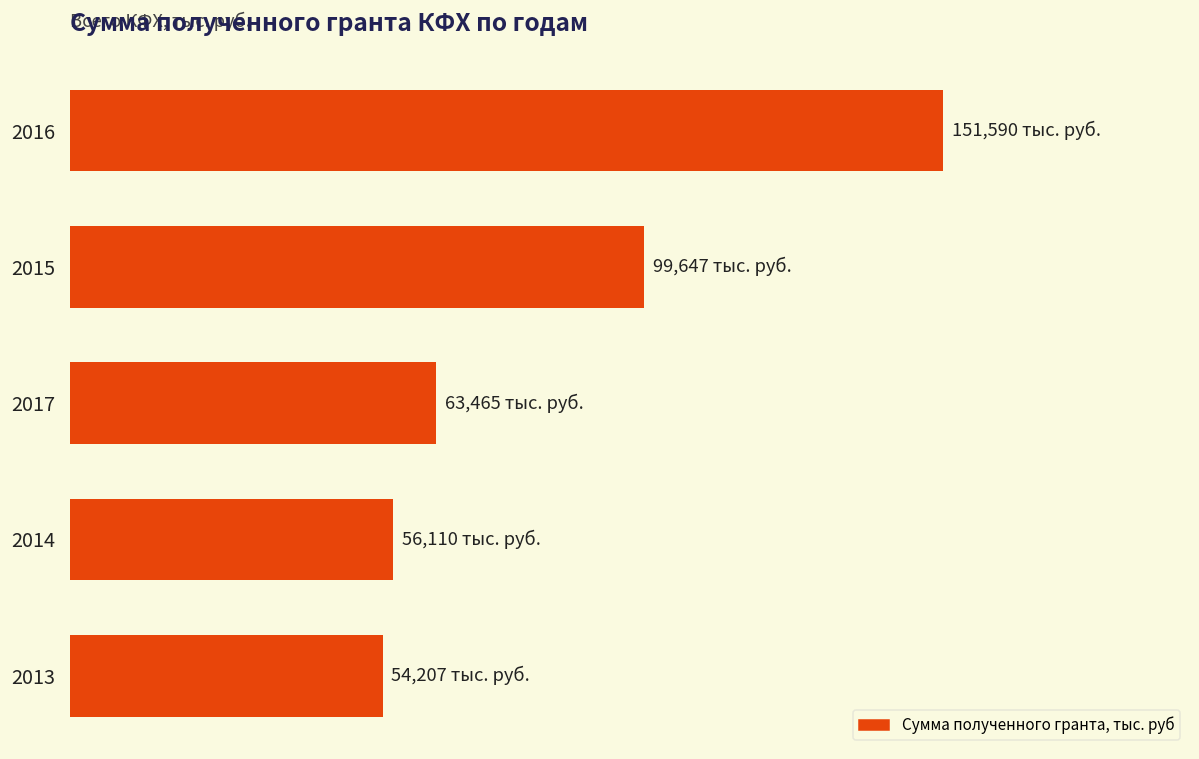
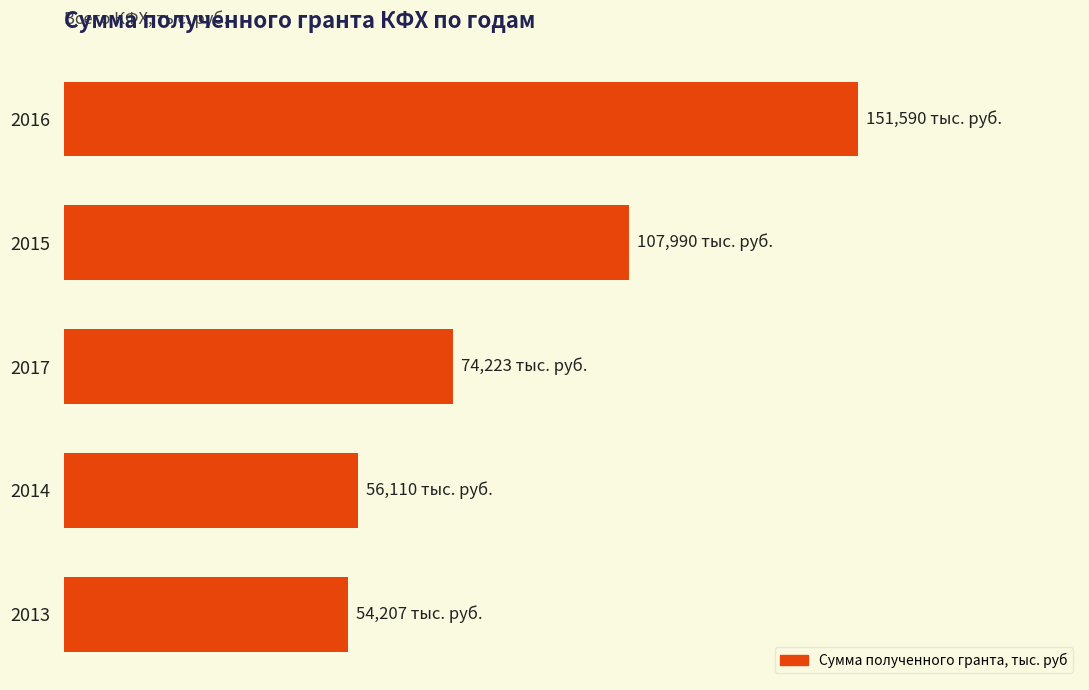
  {
    "2016": "151,590",
-   "2015": "99,647",
-   "2017": "63,465",
+   "2015": "107,990",
+   "2017": "74,223",
    "2014": "56,110",
    "2013": "54,207"
  }
